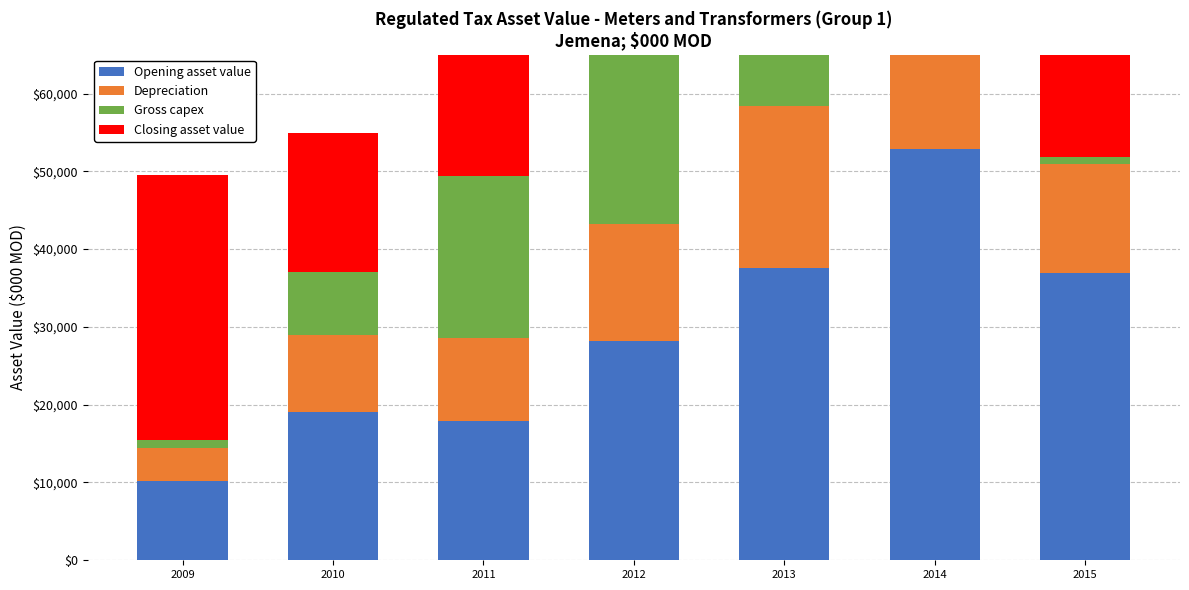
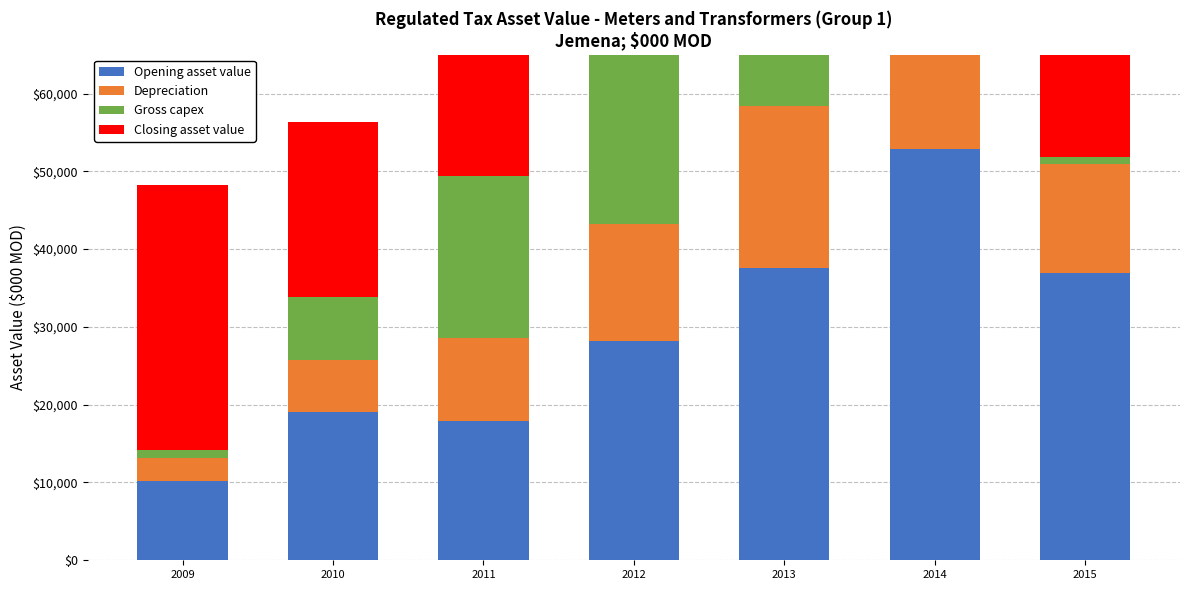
  {
    "Opening asset value": {
      "2009": "$10,000",
      "2010": "$19,000",
      "2011": "$18,000",
      "2012": "$28,000",
      "2013": "$38,000",
      "2014": "$53,000",
      "2015": "$37,000"
    },
    "Depreciation": {
-     "2009": "$4,000",
-     "2010": "$10,000",
+     "2009": "$3,000",
+     "2010": "$7,000",
      "2011": "$11,000",
      "2012": "$15,000",
      "2013": "$21,000",
      "2015": "$14,000"
    },
    "Gross capex": {
      "2009": "$1,000",
      "2010": "$8,000",
      "2011": "$21,000",
      "2015": "$1,000"
    },
    "Closing asset value": {
      "2009": "$34,000",
-     "2010": "$18,000"
+     "2010": "$23,000"
    }
  }
